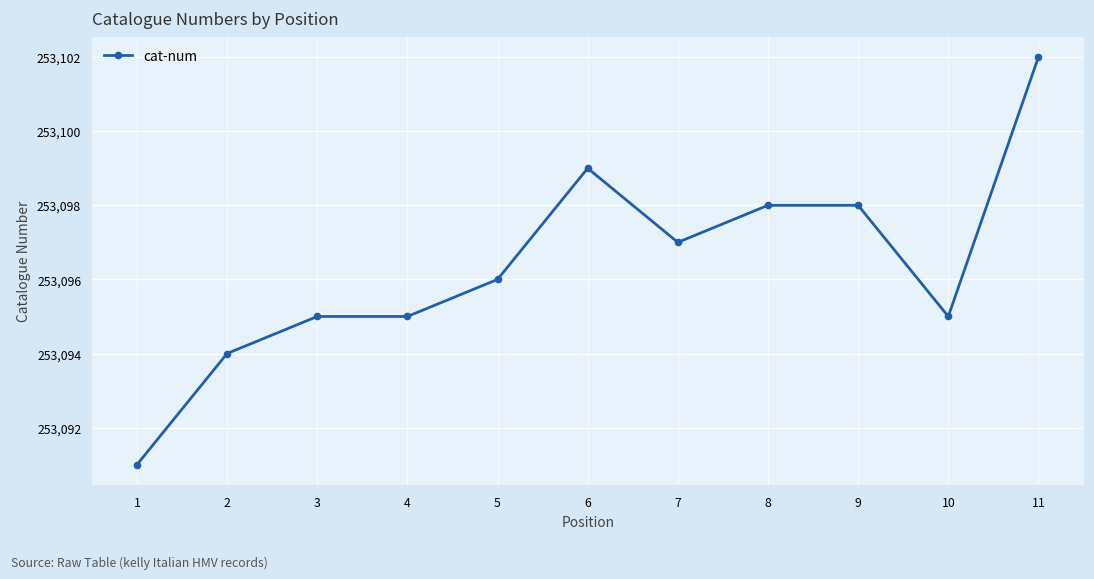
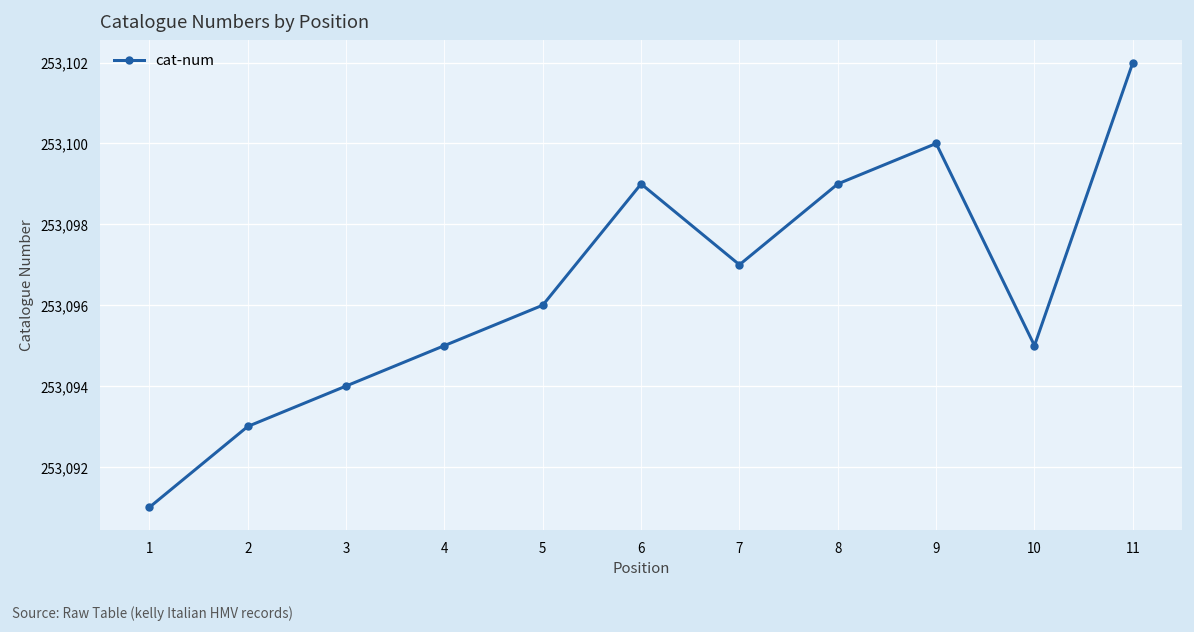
  {
    "1": "253,091",
-   "2": "253,094",
-   "3": "253,095",
+   "2": "253,093",
+   "3": "253,094",
    "4": "253,095",
    "5": "253,096",
    "6": "253,099",
    "7": "253,097",
-   "8": "253,098",
-   "9": "253,098",
+   "8": "253,099",
+   "9": "253,100",
    "10": "253,095",
    "11": "253,102"
  }
